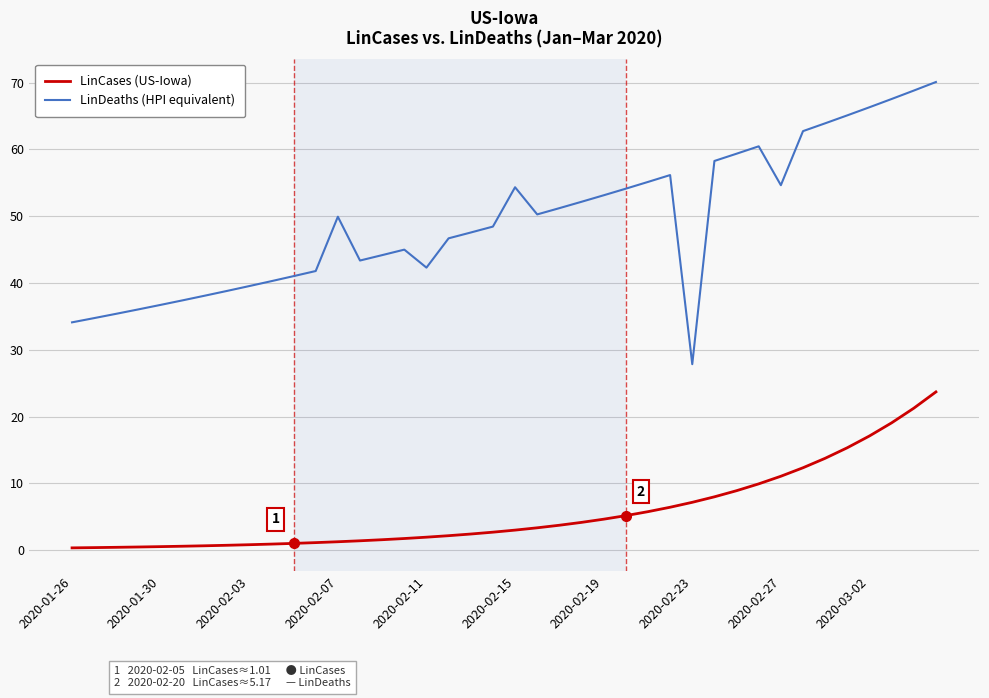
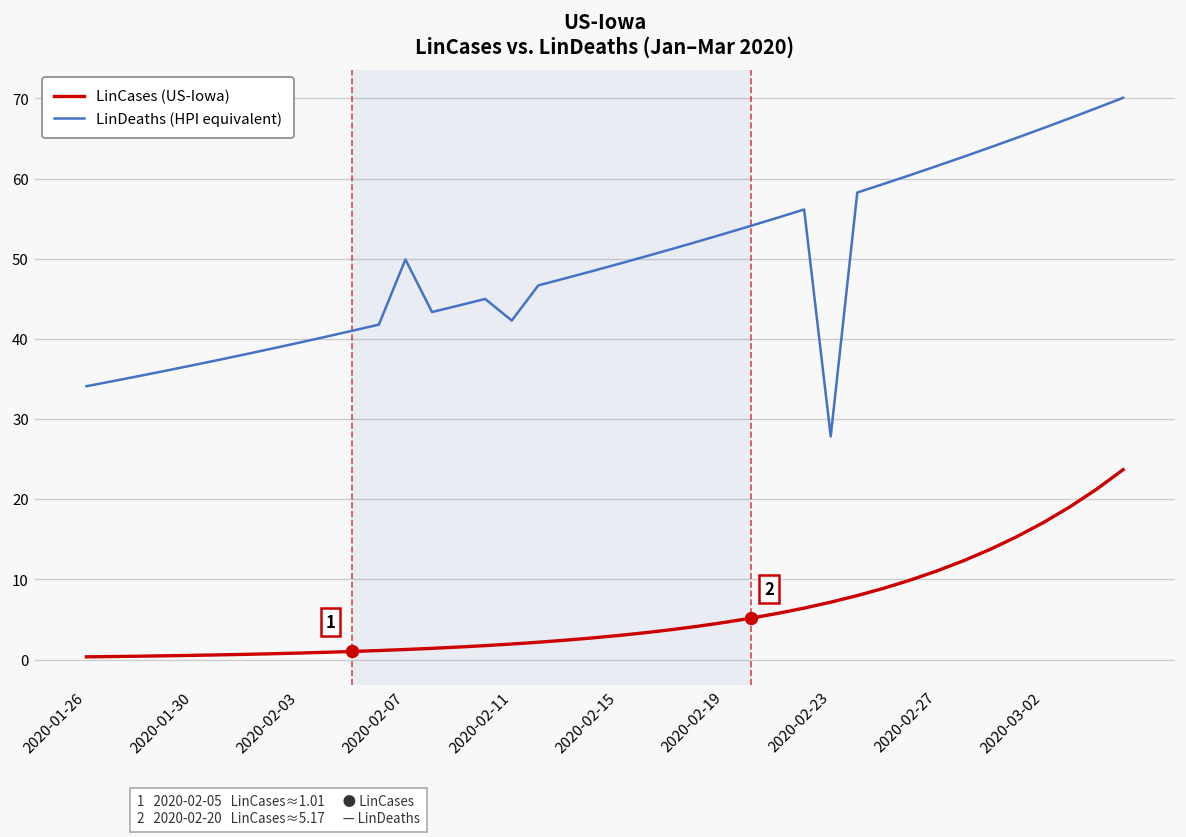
  {
    "LinDeaths (HPI equivalent)": {
      "2020-01-26": 34,
      "2020-01-30": 37,
      "2020-02-03": 40,
      "2020-02-07": 50,
      "2020-02-11": 42,
-     "2020-02-15": 54,
+     "2020-02-15": 49,
      "2020-02-19": 53,
      "2020-02-23": 28,
-     "2020-02-27": 55,
+     "2020-02-27": 62,
      "2020-03-02": 66
    }
  }
